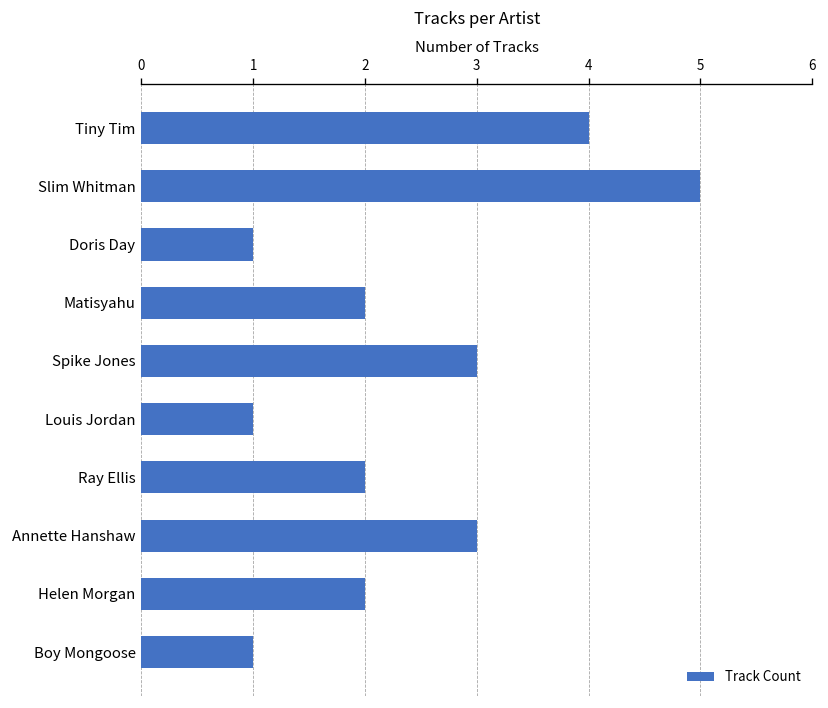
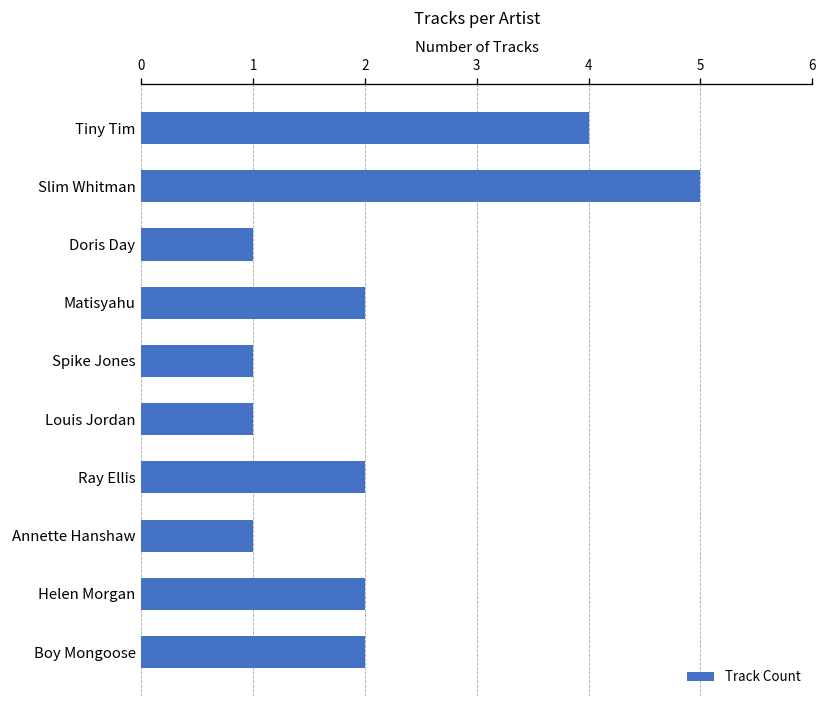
  {
    "Tiny Tim": 4,
    "Slim Whitman": 5,
    "Doris Day": 1,
    "Matisyahu": 2,
-   "Spike Jones": 3,
+   "Spike Jones": 1,
    "Louis Jordan": 1,
    "Ray Ellis": 2,
-   "Annette Hanshaw": 3,
+   "Annette Hanshaw": 1,
    "Helen Morgan": 2,
-   "Boy Mongoose": 1
+   "Boy Mongoose": 2
  }
